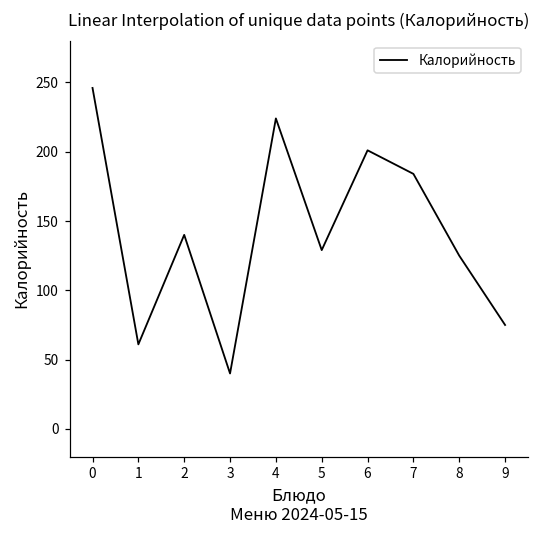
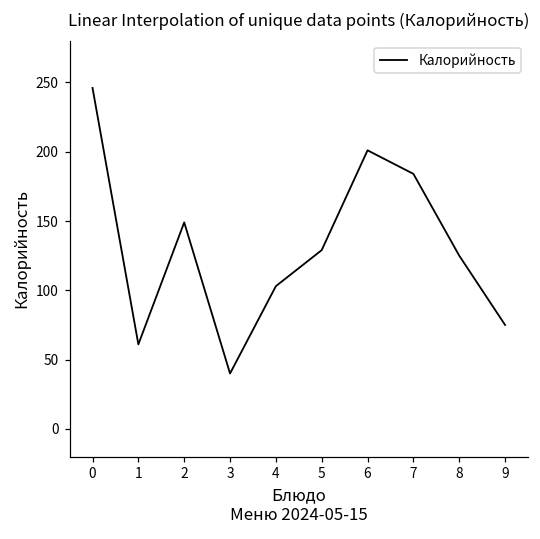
  {
    "0": 246,
    "1": 61,
-   "2": 140,
+   "2": 149,
    "3": 40,
-   "4": 224,
+   "4": 103,
    "5": 129,
    "6": 201,
    "7": 184,
    "8": 125,
    "9": 75
  }
